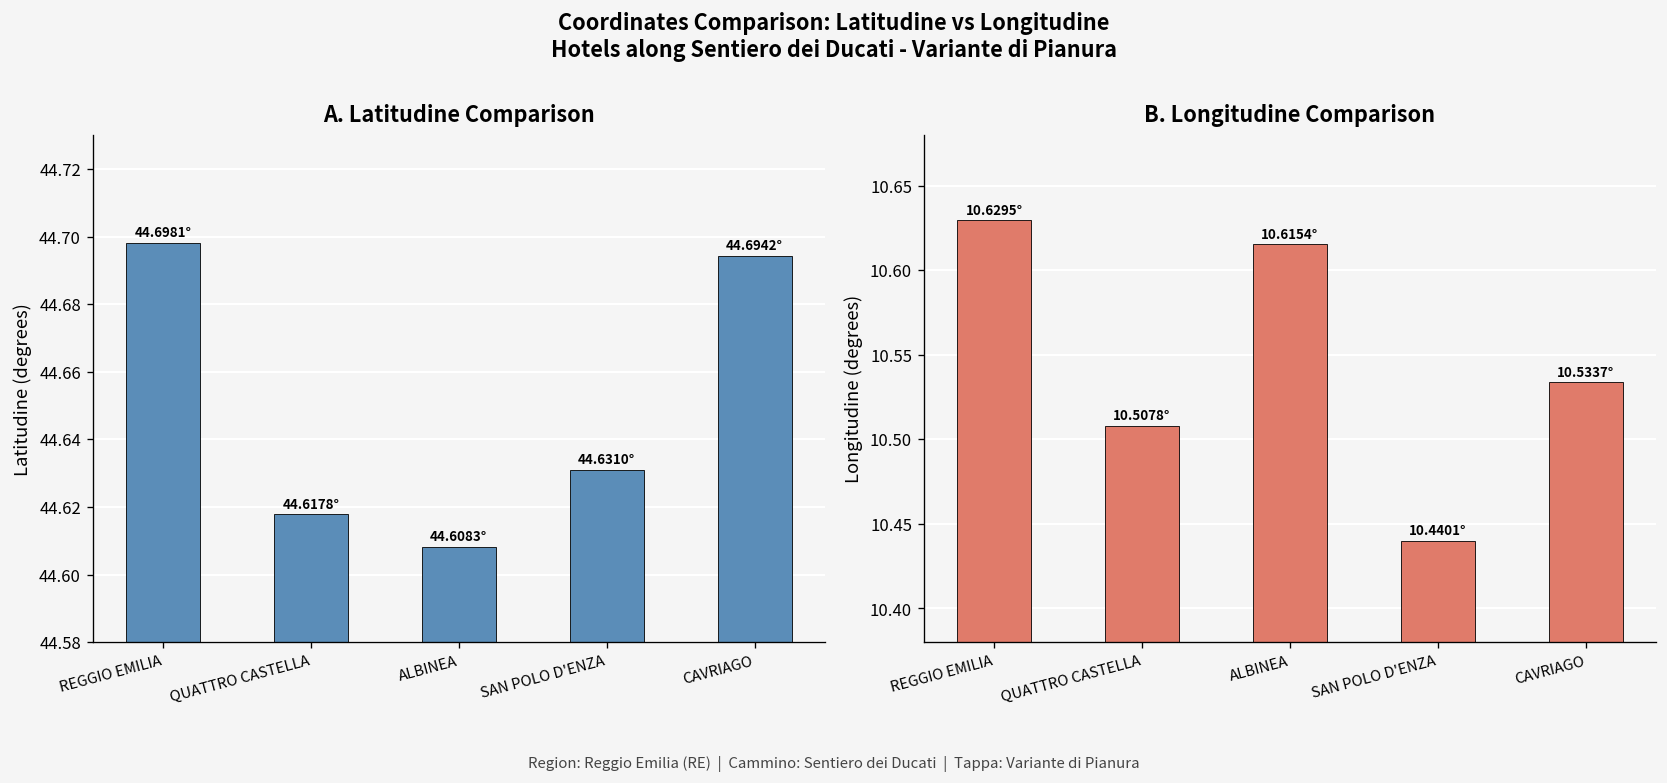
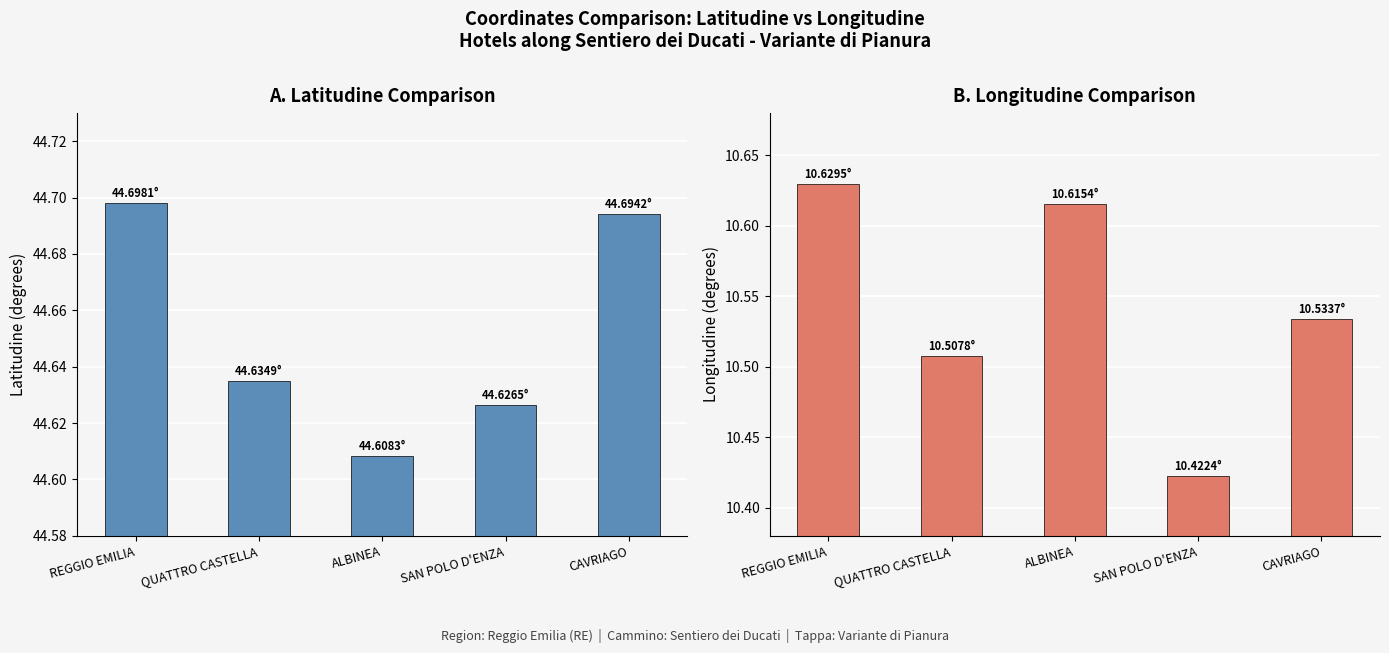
  {
    "A. Latitudine Comparison": {
      "REGGIO EMILIA": "44.6981°",
-     "QUATTRO CASTELLA": "44.6178°",
+     "QUATTRO CASTELLA": "44.6349°",
      "ALBINEA": "44.6083°",
-     "SAN POLO D'ENZA": "44.6310°",
+     "SAN POLO D'ENZA": "44.6265°",
      "CAVRIAGO": "44.6942°"
    },
    "B. Longitudine Comparison": {
      "REGGIO EMILIA": "10.6295°",
      "QUATTRO CASTELLA": "10.5078°",
      "ALBINEA": "10.6154°",
-     "SAN POLO D'ENZA": "10.4401°",
+     "SAN POLO D'ENZA": "10.4224°",
      "CAVRIAGO": "10.5337°"
    }
  }
